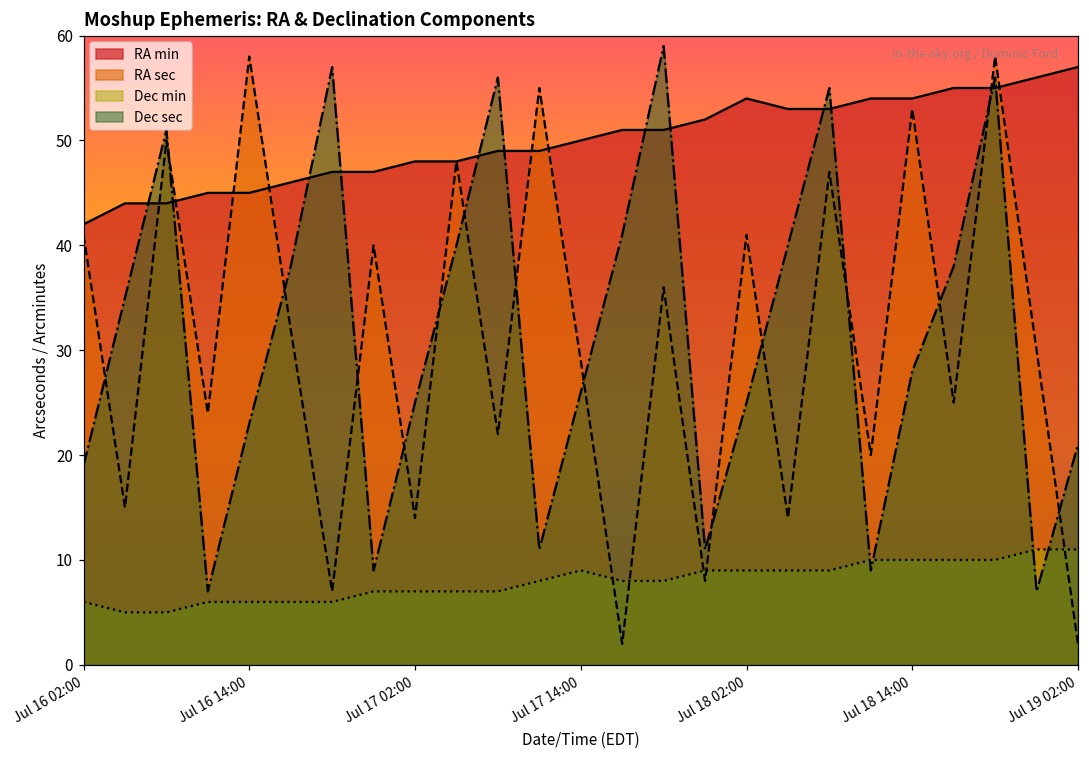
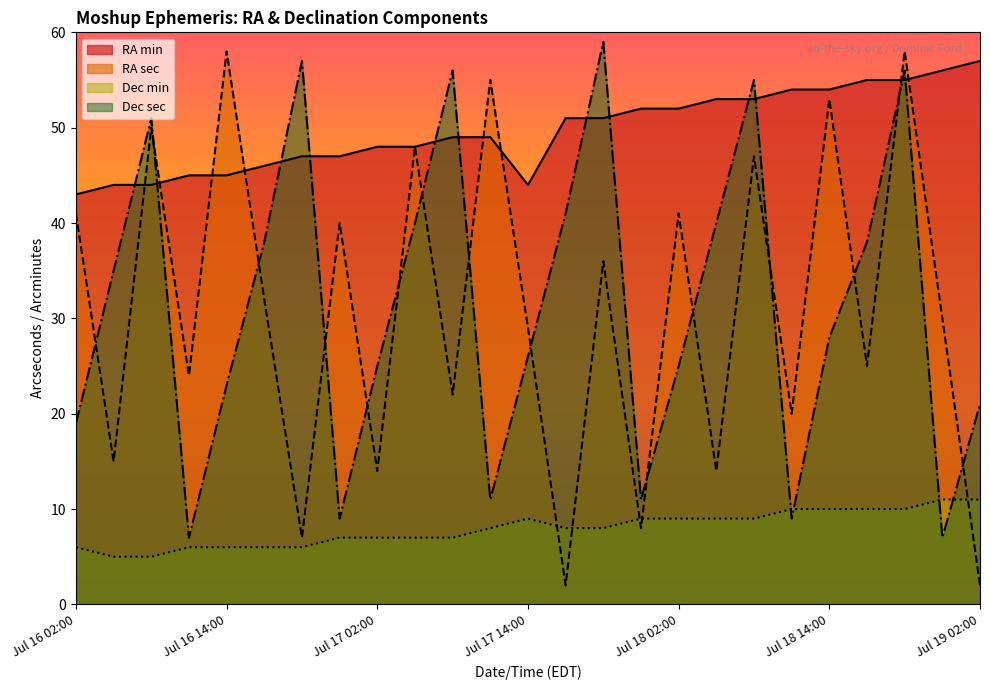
  {
    "RA min": {
-     "Jul 16 02:00": 42,
+     "Jul 16 02:00": 43,
      "Jul 16 14:00": 45,
      "Jul 17 02:00": 48,
-     "Jul 17 14:00": 50,
-     "Jul 18 02:00": 54,
+     "Jul 17 14:00": 44,
+     "Jul 18 02:00": 52,
      "Jul 18 14:00": 54,
      "Jul 19 02:00": 57
    },
    "RA sec": {
      "Jul 16 02:00": 41,
      "Jul 16 14:00": 58,
      "Jul 17 02:00": 14,
      "Jul 17 14:00": 29,
      "Jul 18 02:00": 41,
      "Jul 18 14:00": 53,
      "Jul 19 02:00": 2
    },
    "Dec min": {
      "Jul 16 02:00": 6,
      "Jul 16 14:00": 6,
      "Jul 17 02:00": 7,
      "Jul 17 14:00": 9,
      "Jul 18 02:00": 9,
      "Jul 18 14:00": 10,
      "Jul 19 02:00": 11
    },
    "Dec sec": {
      "Jul 16 02:00": 19,
      "Jul 16 14:00": 23,
      "Jul 17 02:00": 25,
      "Jul 17 14:00": 26,
      "Jul 18 02:00": 25,
      "Jul 18 14:00": 28,
      "Jul 19 02:00": 21
    }
  }
